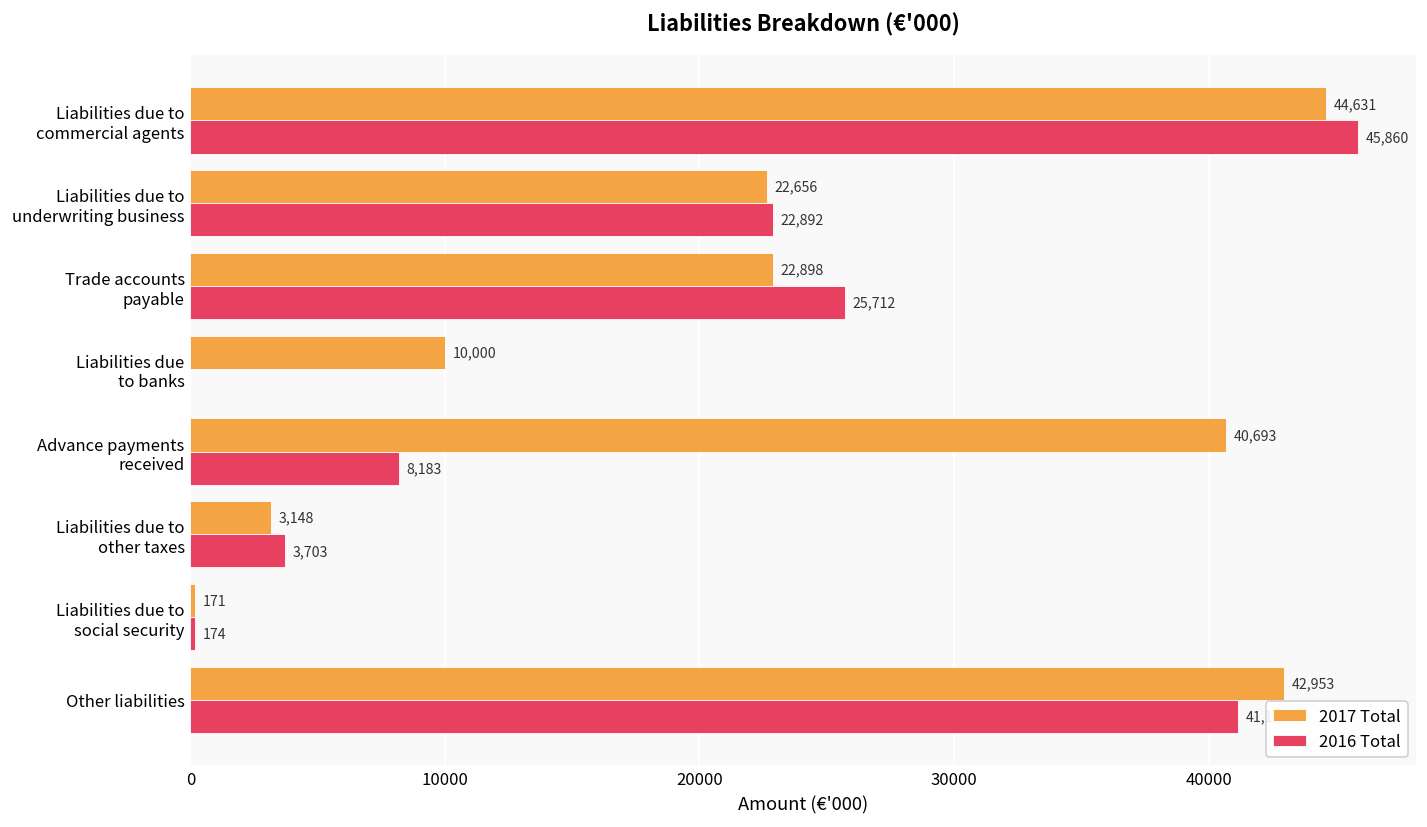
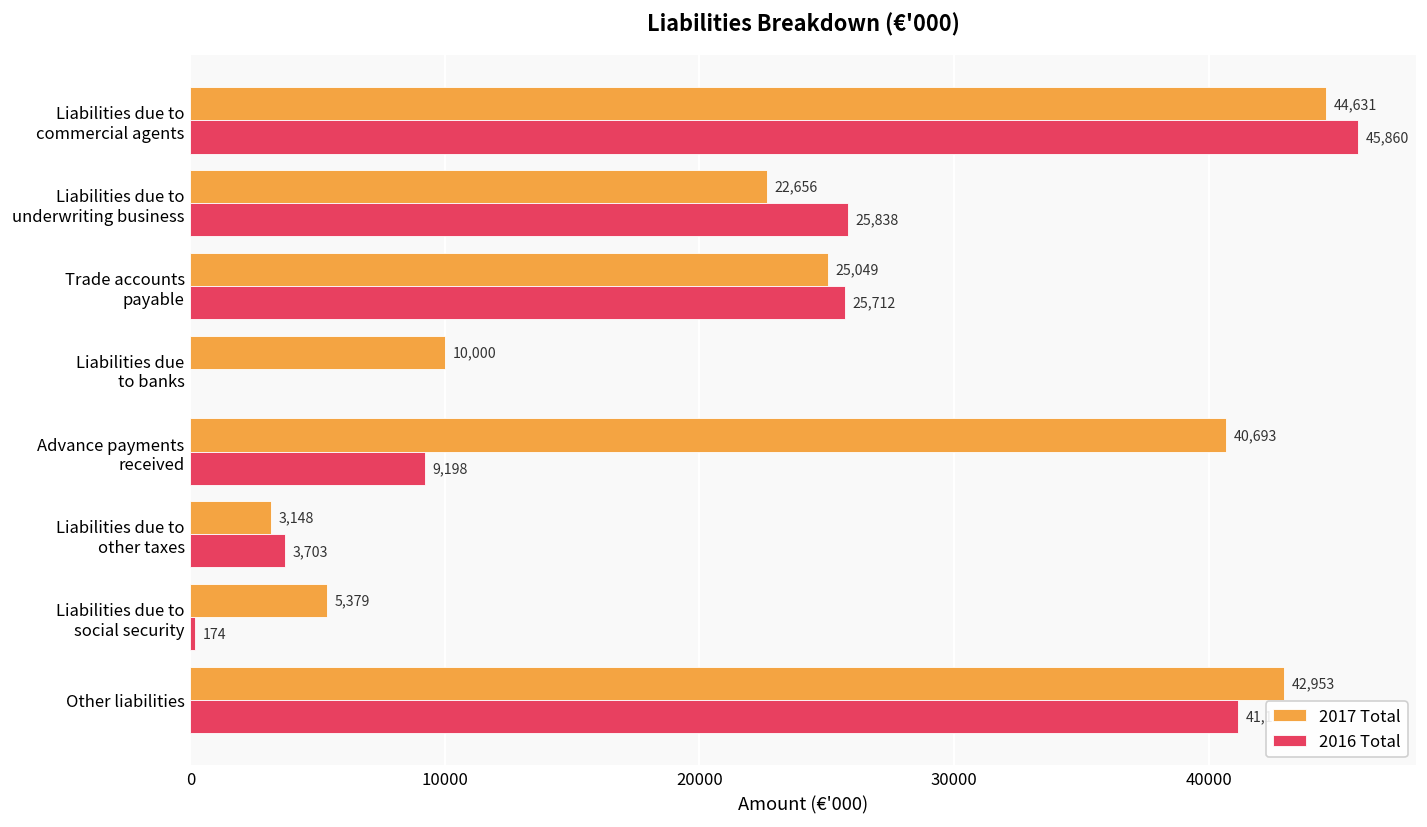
  {
    "2017 Total": {
      "Liabilities due to commercial agents": "44,631",
      "Liabilities due to underwriting business": "22,656",
-     "Trade accounts payable": "22,898",
+     "Trade accounts payable": "25,049",
      "Liabilities due to banks": "10,000",
      "Advance payments received": "40,693",
      "Liabilities due to other taxes": "3,148",
-     "Liabilities due to social security": "171",
+     "Liabilities due to social security": "5,379",
      "Other liabilities": "42,953"
    },
    "2016 Total": {
      "Liabilities due to commercial agents": "45,860",
-     "Liabilities due to underwriting business": "22,892",
+     "Liabilities due to underwriting business": "25,838",
      "Trade accounts payable": "25,712",
-     "Advance payments received": "8,183",
+     "Advance payments received": "9,198",
      "Liabilities due to other taxes": "3,703",
      "Liabilities due to social security": "174"
    }
  }
